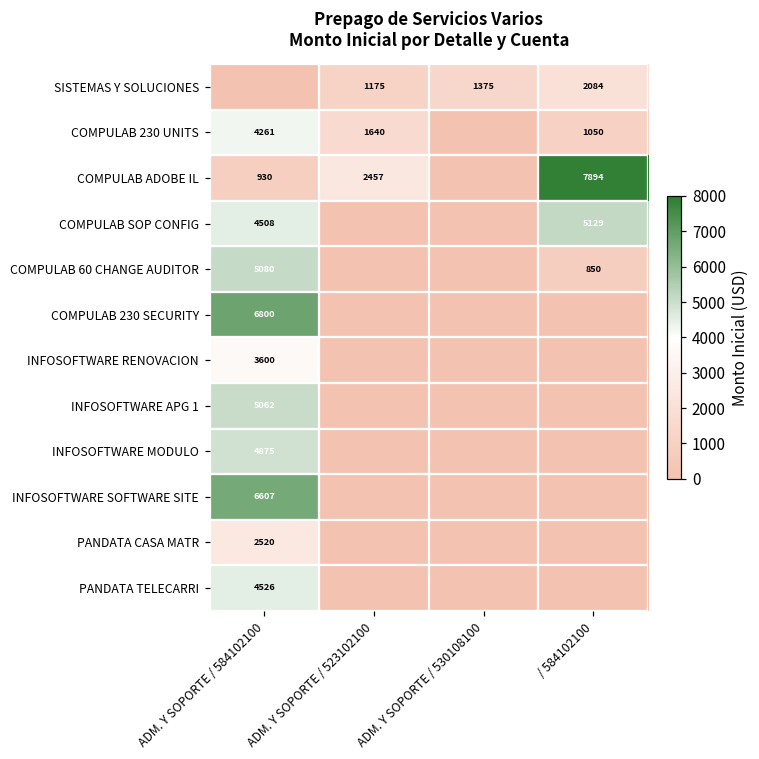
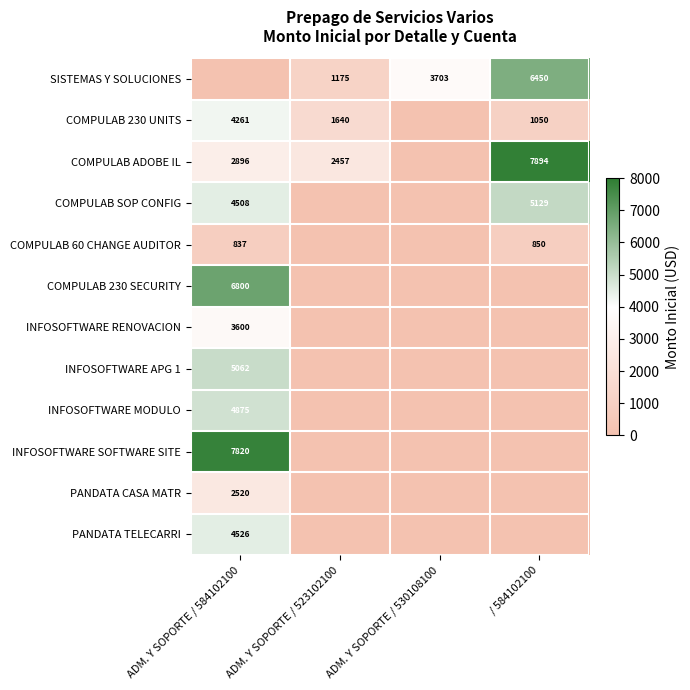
  {
    "SISTEMAS Y SOLUCIONES": {
      "ADM. Y SOPORTE / 523102100": 1175,
-     "ADM. Y SOPORTE / 530108100": 1375,
-     "/ 584102100": 2084
+     "ADM. Y SOPORTE / 530108100": 3703,
+     "/ 584102100": 6450
    },
    "COMPULAB 230 UNITS": {
      "ADM. Y SOPORTE / 584102100": 4261,
      "ADM. Y SOPORTE / 523102100": 1640,
      "/ 584102100": 1050
    },
    "COMPULAB ADOBE IL": {
-     "ADM. Y SOPORTE / 584102100": 930,
+     "ADM. Y SOPORTE / 584102100": 2896,
      "ADM. Y SOPORTE / 523102100": 2457,
      "/ 584102100": 7894
    },
    "COMPULAB SOP CONFIG": {
      "ADM. Y SOPORTE / 584102100": 4508,
      "/ 584102100": 5129
    },
    "COMPULAB 60 CHANGE AUDITOR": {
-     "ADM. Y SOPORTE / 584102100": 5080,
+     "ADM. Y SOPORTE / 584102100": 837,
      "/ 584102100": 850
    },
    "COMPULAB 230 SECURITY": {
      "ADM. Y SOPORTE / 584102100": 6800
    },
    "INFOSOFTWARE RENOVACION": {
      "ADM. Y SOPORTE / 584102100": 3600
    },
    "INFOSOFTWARE APG 1": {
      "ADM. Y SOPORTE / 584102100": 5062
    },
    "INFOSOFTWARE SOFTWARE SITE": {
-     "ADM. Y SOPORTE / 584102100": 6607
+     "ADM. Y SOPORTE / 584102100": 7820
    },
    "PANDATA CASA MATR": {
      "ADM. Y SOPORTE / 584102100": 2520
    },
    "PANDATA TELECARRI": {
      "ADM. Y SOPORTE / 584102100": 4526
    }
  }
